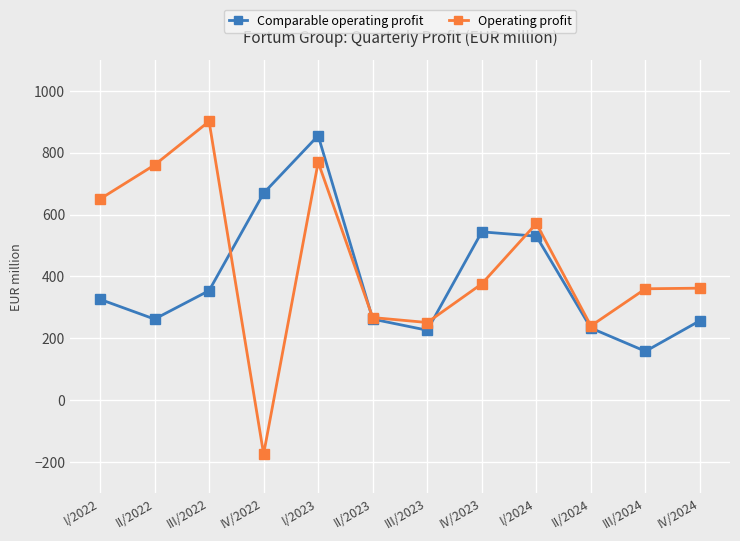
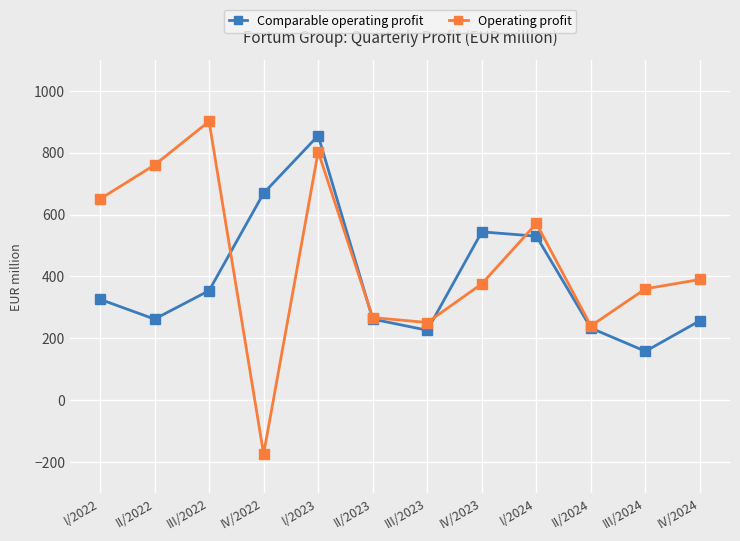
  {
    "Comparable operating profit": {
      "I/2022": 330,
      "II/2022": 260,
      "III/2022": 350,
      "IV/2022": 670,
      "I/2023": 860,
      "III/2023": 230,
      "IV/2023": 540,
      "I/2024": 530,
      "III/2024": 160,
      "IV/2024": 260
    },
    "Operating profit": {
      "I/2022": 650,
      "II/2022": 760,
      "III/2022": 900,
      "IV/2022": -170,
-     "I/2023": 770,
+     "I/2023": 800,
      "III/2023": 250,
      "IV/2023": 380,
      "I/2024": 570,
      "III/2024": 360,
-     "IV/2024": 360
+     "IV/2024": 390
    }
  }
